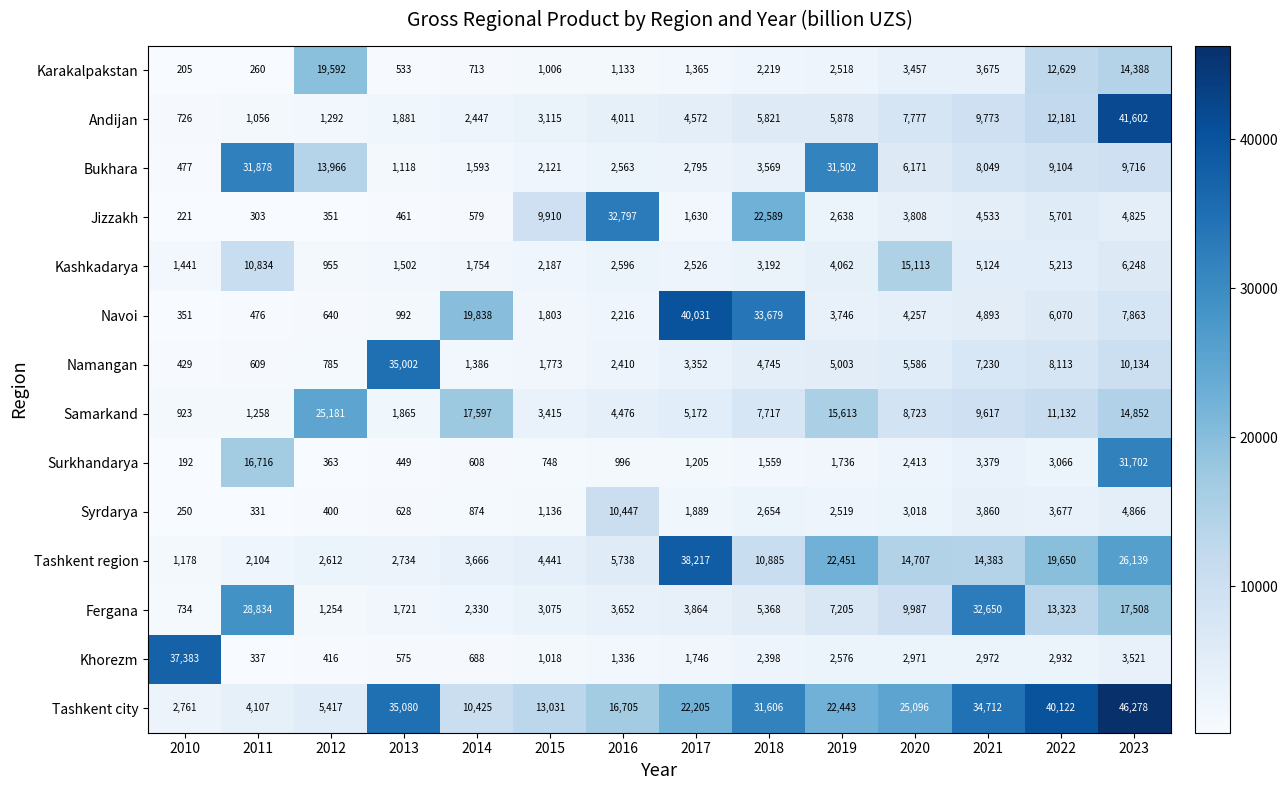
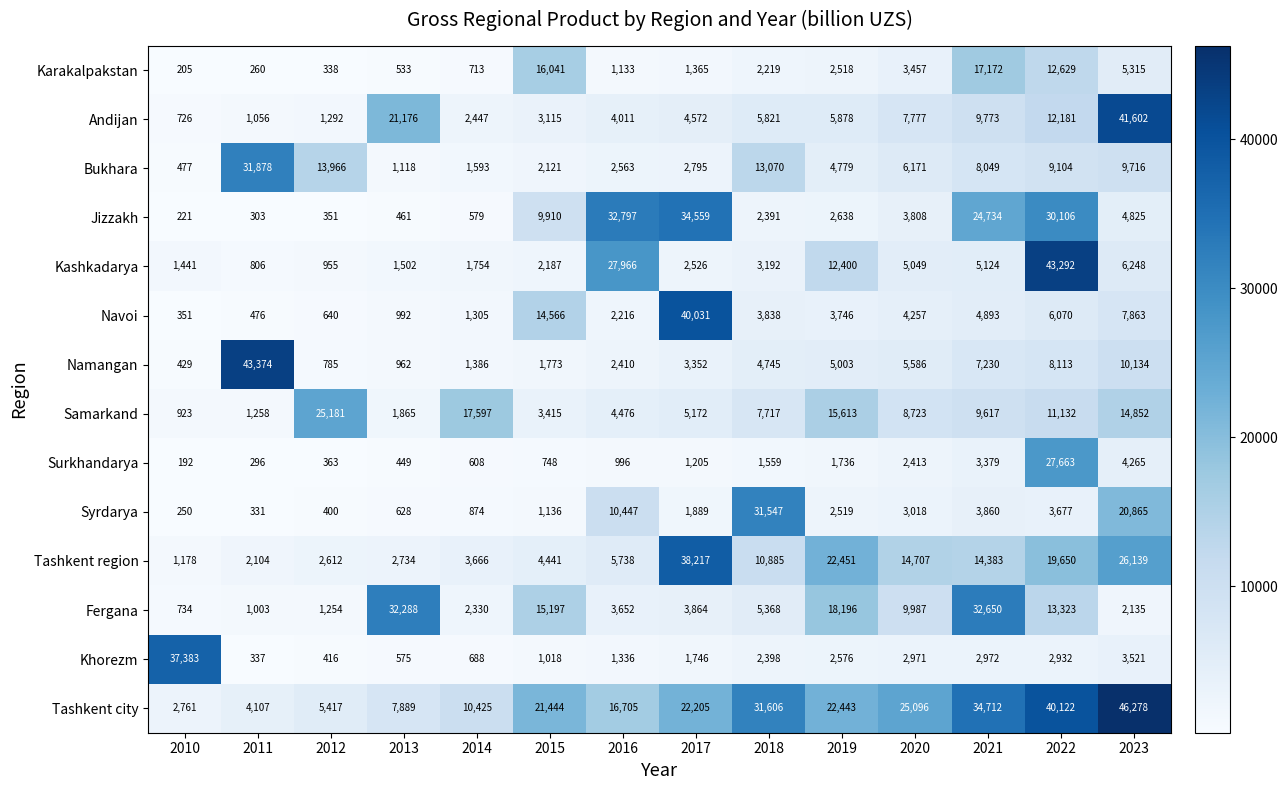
  {
    "Karakalpakstan": {
      "2010": "205",
      "2011": "260",
-     "2012": "19,592",
+     "2012": "338",
      "2013": "533",
      "2014": "713",
-     "2015": "1,006",
+     "2015": "16,041",
      "2016": "1,133",
      "2017": "1,365",
      "2018": "2,219",
      "2019": "2,518",
      "2020": "3,457",
-     "2021": "3,675",
+     "2021": "17,172",
      "2022": "12,629",
-     "2023": "14,388"
+     "2023": "5,315"
    },
    "Andijan": {
      "2010": "726",
      "2011": "1,056",
      "2012": "1,292",
-     "2013": "1,881",
+     "2013": "21,176",
      "2014": "2,447",
      "2015": "3,115",
      "2016": "4,011",
      "2017": "4,572",
      "2018": "5,821",
      "2019": "5,878",
      "2020": "7,777",
      "2021": "9,773",
      "2022": "12,181",
      "2023": "41,602"
    },
    "Bukhara": {
      "2010": "477",
      "2011": "31,878",
      "2012": "13,966",
      "2013": "1,118",
      "2014": "1,593",
      "2015": "2,121",
      "2016": "2,563",
      "2017": "2,795",
-     "2018": "3,569",
-     "2019": "31,502",
+     "2018": "13,070",
+     "2019": "4,779",
      "2020": "6,171",
      "2021": "8,049",
      "2022": "9,104",
      "2023": "9,716"
    },
    "Jizzakh": {
      "2010": "221",
      "2011": "303",
      "2012": "351",
      "2013": "461",
      "2014": "579",
      "2015": "9,910",
      "2016": "32,797",
-     "2017": "1,630",
-     "2018": "22,589",
+     "2017": "34,559",
+     "2018": "2,391",
      "2019": "2,638",
      "2020": "3,808",
-     "2021": "4,533",
-     "2022": "5,701",
+     "2021": "24,734",
+     "2022": "30,106",
      "2023": "4,825"
    },
    "Kashkadarya": {
      "2010": "1,441",
-     "2011": "10,834",
+     "2011": "806",
      "2012": "955",
      "2013": "1,502",
      "2014": "1,754",
      "2015": "2,187",
-     "2016": "2,596",
+     "2016": "27,966",
      "2017": "2,526",
      "2018": "3,192",
-     "2019": "4,062",
-     "2020": "15,113",
+     "2019": "12,400",
+     "2020": "5,049",
      "2021": "5,124",
-     "2022": "5,213",
+     "2022": "43,292",
      "2023": "6,248"
    },
    "Navoi": {
      "2010": "351",
      "2011": "476",
      "2012": "640",
      "2013": "992",
-     "2014": "19,838",
-     "2015": "1,803",
+     "2014": "1,305",
+     "2015": "14,566",
      "2016": "2,216",
      "2017": "40,031",
-     "2018": "33,679",
+     "2018": "3,838",
      "2019": "3,746",
      "2020": "4,257",
      "2021": "4,893",
      "2022": "6,070",
      "2023": "7,863"
    },
    "Namangan": {
      "2010": "429",
-     "2011": "609",
+     "2011": "43,374",
      "2012": "785",
-     "2013": "35,002",
+     "2013": "962",
      "2014": "1,386",
      "2015": "1,773",
      "2016": "2,410",
      "2017": "3,352",
      "2018": "4,745",
      "2019": "5,003",
      "2020": "5,586",
      "2021": "7,230",
      "2022": "8,113",
      "2023": "10,134"
    },
    "Samarkand": {
      "2010": "923",
      "2011": "1,258",
      "2012": "25,181",
      "2013": "1,865",
      "2014": "17,597",
      "2015": "3,415",
      "2016": "4,476",
      "2017": "5,172",
      "2018": "7,717",
      "2019": "15,613",
      "2020": "8,723",
      "2021": "9,617",
      "2022": "11,132",
      "2023": "14,852"
    },
    "Surkhandarya": {
      "2010": "192",
-     "2011": "16,716",
+     "2011": "296",
      "2012": "363",
      "2013": "449",
      "2014": "608",
      "2015": "748",
      "2016": "996",
      "2017": "1,205",
      "2018": "1,559",
      "2019": "1,736",
      "2020": "2,413",
      "2021": "3,379",
-     "2022": "3,066",
-     "2023": "31,702"
+     "2022": "27,663",
+     "2023": "4,265"
    },
    "Syrdarya": {
      "2010": "250",
      "2011": "331",
      "2012": "400",
      "2013": "628",
      "2014": "874",
      "2015": "1,136",
      "2016": "10,447",
      "2017": "1,889",
-     "2018": "2,654",
+     "2018": "31,547",
      "2019": "2,519",
      "2020": "3,018",
      "2021": "3,860",
      "2022": "3,677",
-     "2023": "4,866"
+     "2023": "20,865"
    },
    "Tashkent region": {
      "2010": "1,178",
      "2011": "2,104",
      "2012": "2,612",
      "2013": "2,734",
      "2014": "3,666",
      "2015": "4,441",
      "2016": "5,738",
      "2017": "38,217",
      "2018": "10,885",
      "2019": "22,451",
      "2020": "14,707",
      "2021": "14,383",
      "2022": "19,650",
      "2023": "26,139"
    },
    "Fergana": {
      "2010": "734",
-     "2011": "28,834",
+     "2011": "1,003",
      "2012": "1,254",
-     "2013": "1,721",
+     "2013": "32,288",
      "2014": "2,330",
-     "2015": "3,075",
+     "2015": "15,197",
      "2016": "3,652",
      "2017": "3,864",
      "2018": "5,368",
-     "2019": "7,205",
+     "2019": "18,196",
      "2020": "9,987",
      "2021": "32,650",
      "2022": "13,323",
-     "2023": "17,508"
+     "2023": "2,135"
    },
    "Khorezm": {
      "2010": "37,383",
      "2011": "337",
      "2012": "416",
      "2013": "575",
      "2014": "688",
      "2015": "1,018",
      "2016": "1,336",
      "2017": "1,746",
      "2018": "2,398",
      "2019": "2,576",
      "2020": "2,971",
      "2021": "2,972",
      "2022": "2,932",
      "2023": "3,521"
    },
    "Tashkent city": {
      "2010": "2,761",
      "2011": "4,107",
      "2012": "5,417",
-     "2013": "35,080",
+     "2013": "7,889",
      "2014": "10,425",
-     "2015": "13,031",
+     "2015": "21,444",
      "2016": "16,705",
      "2017": "22,205",
      "2018": "31,606",
      "2019": "22,443",
      "2020": "25,096",
      "2021": "34,712",
      "2022": "40,122",
      "2023": "46,278"
    }
  }
